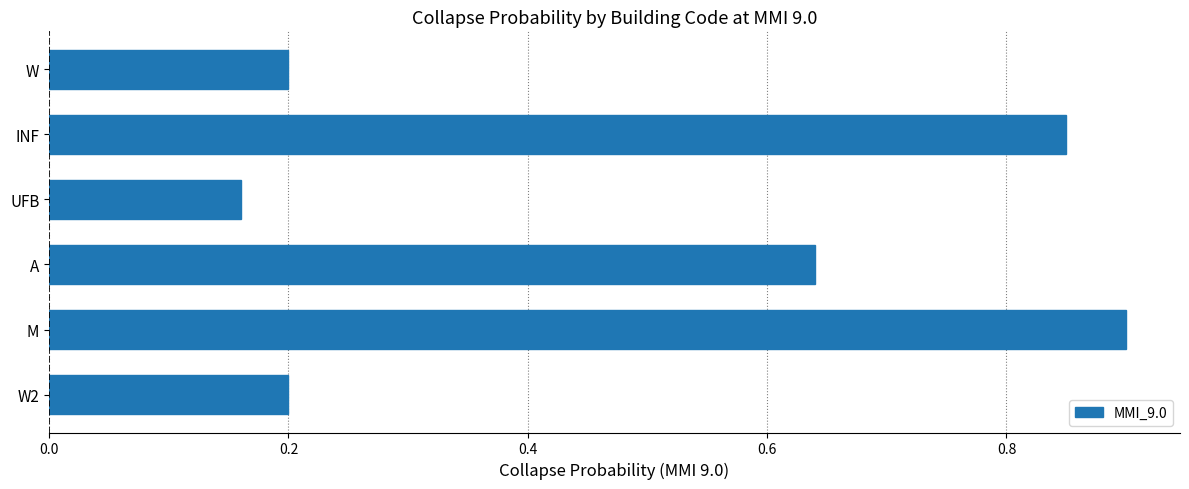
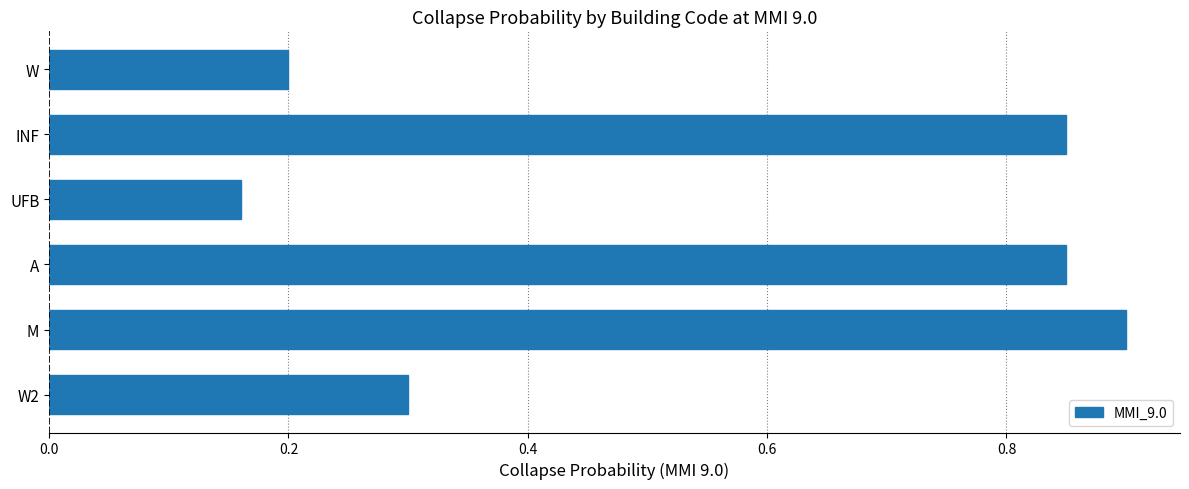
  {
    "W": 0.20,
    "INF": 0.85,
    "UFB": 0.16,
-   "A": 0.64,
+   "A": 0.85,
    "M": 0.90,
-   "W2": 0.2
+   "W2": 0.3
  }
